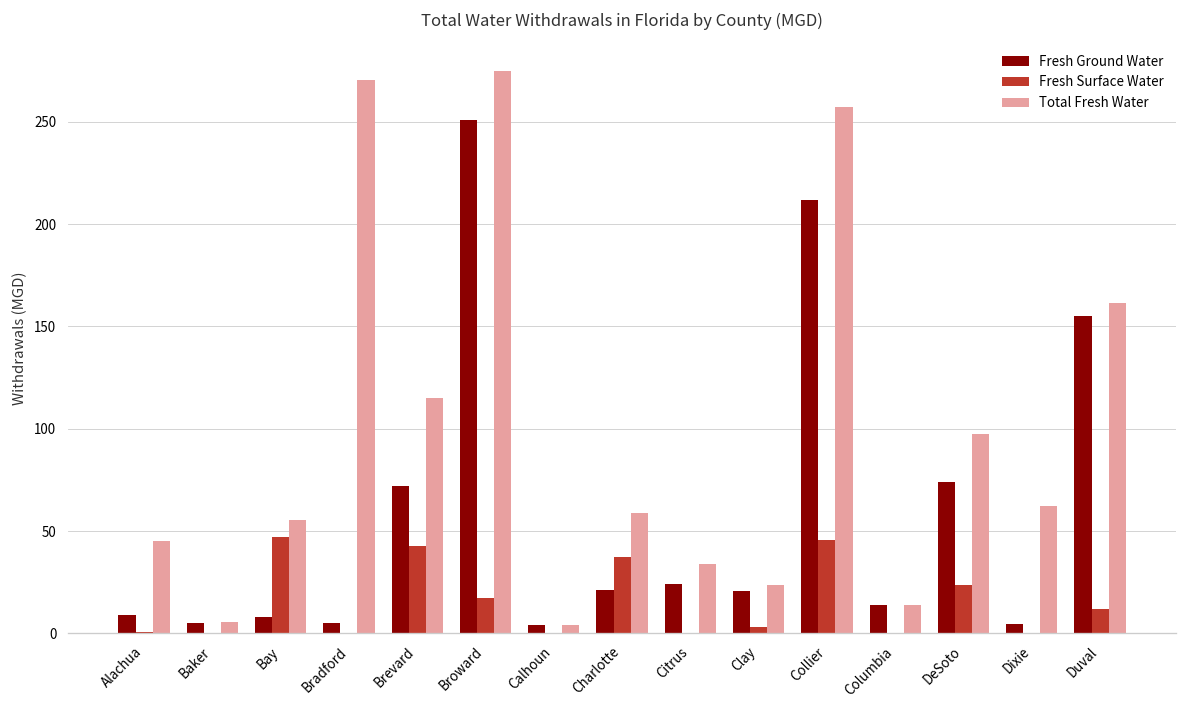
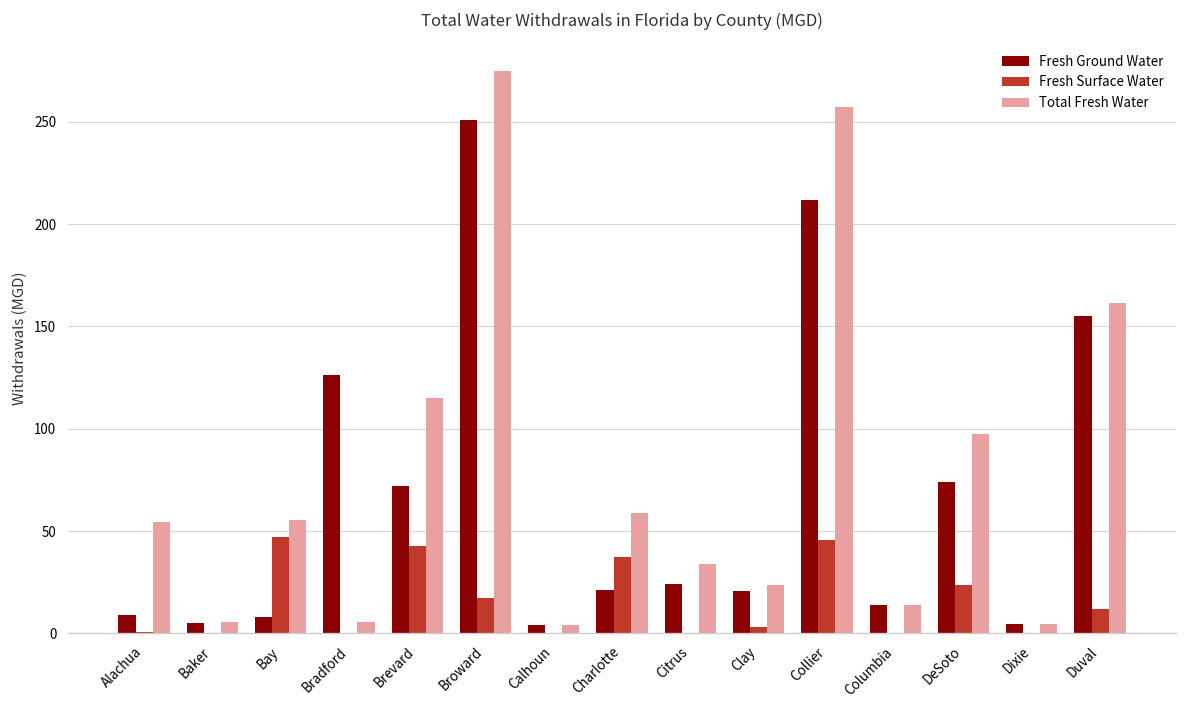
  {
    "Fresh Ground Water": {
      "Alachua": 9,
      "Baker": 5,
      "Bay": 8,
-     "Bradford": 5,
+     "Bradford": 126,
      "Brevard": 72,
      "Broward": 251,
      "Calhoun": 4,
      "Charlotte": 21,
      "Citrus": 24,
      "Clay": 21,
      "Collier": 212,
      "Columbia": 14,
      "DeSoto": 74,
      "Dixie": 5,
      "Duval": 155
    },
    "Fresh Surface Water": {
      "Bay": 47,
      "Brevard": 43,
      "Broward": 17,
      "Charlotte": 37,
      "Clay": 3,
      "Collier": 46,
      "DeSoto": 24,
      "Duval": 12
    },
    "Total Fresh Water": {
-     "Alachua": 45,
+     "Alachua": 54,
      "Baker": 5,
      "Bay": 55,
-     "Bradford": 270,
+     "Bradford": 5,
      "Brevard": 115,
      "Broward": 275,
      "Calhoun": 4,
      "Charlotte": 59,
      "Citrus": 34,
      "Clay": 24,
      "Collier": 257,
      "Columbia": 14,
      "DeSoto": 97,
-     "Dixie": 62,
+     "Dixie": 5,
      "Duval": 162
    }
  }
